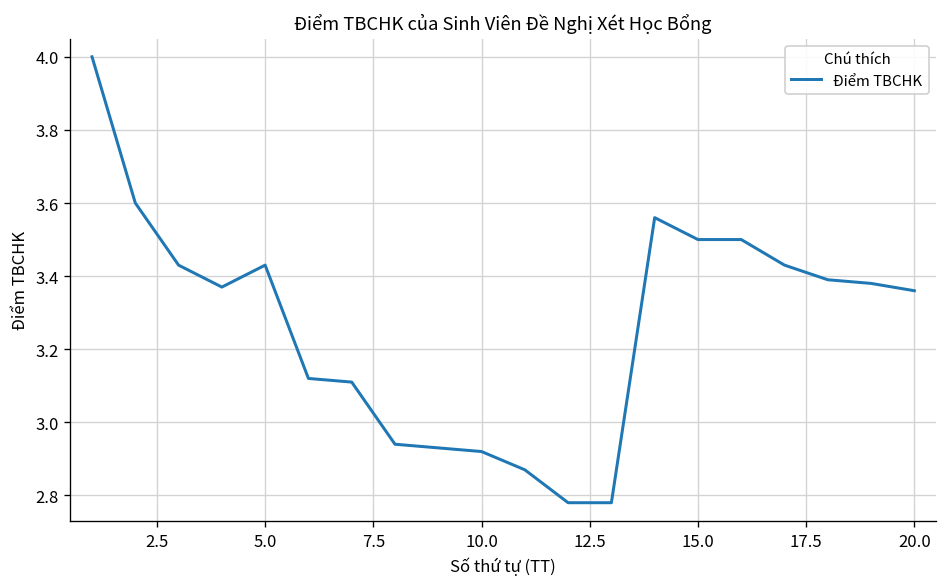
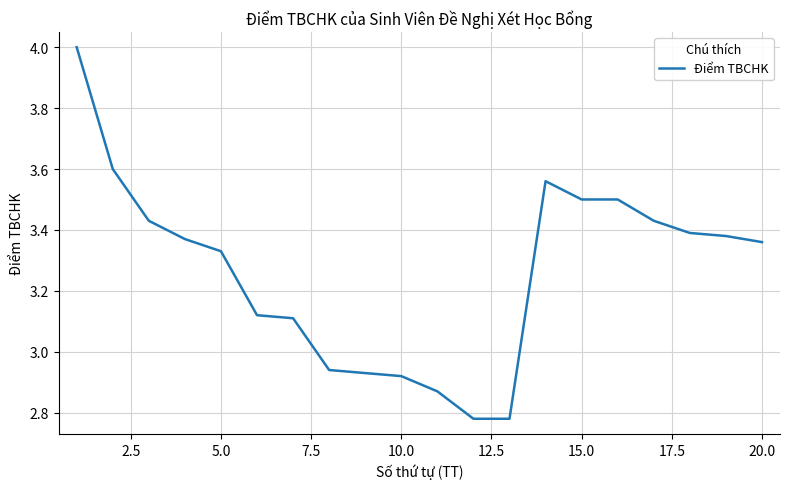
  {
-   "5.0": 3.43,
+   "5.0": 3.33,
    "10.0": 2.92,
    "15.0": 3.50,
    "20.0": 3.36
  }
